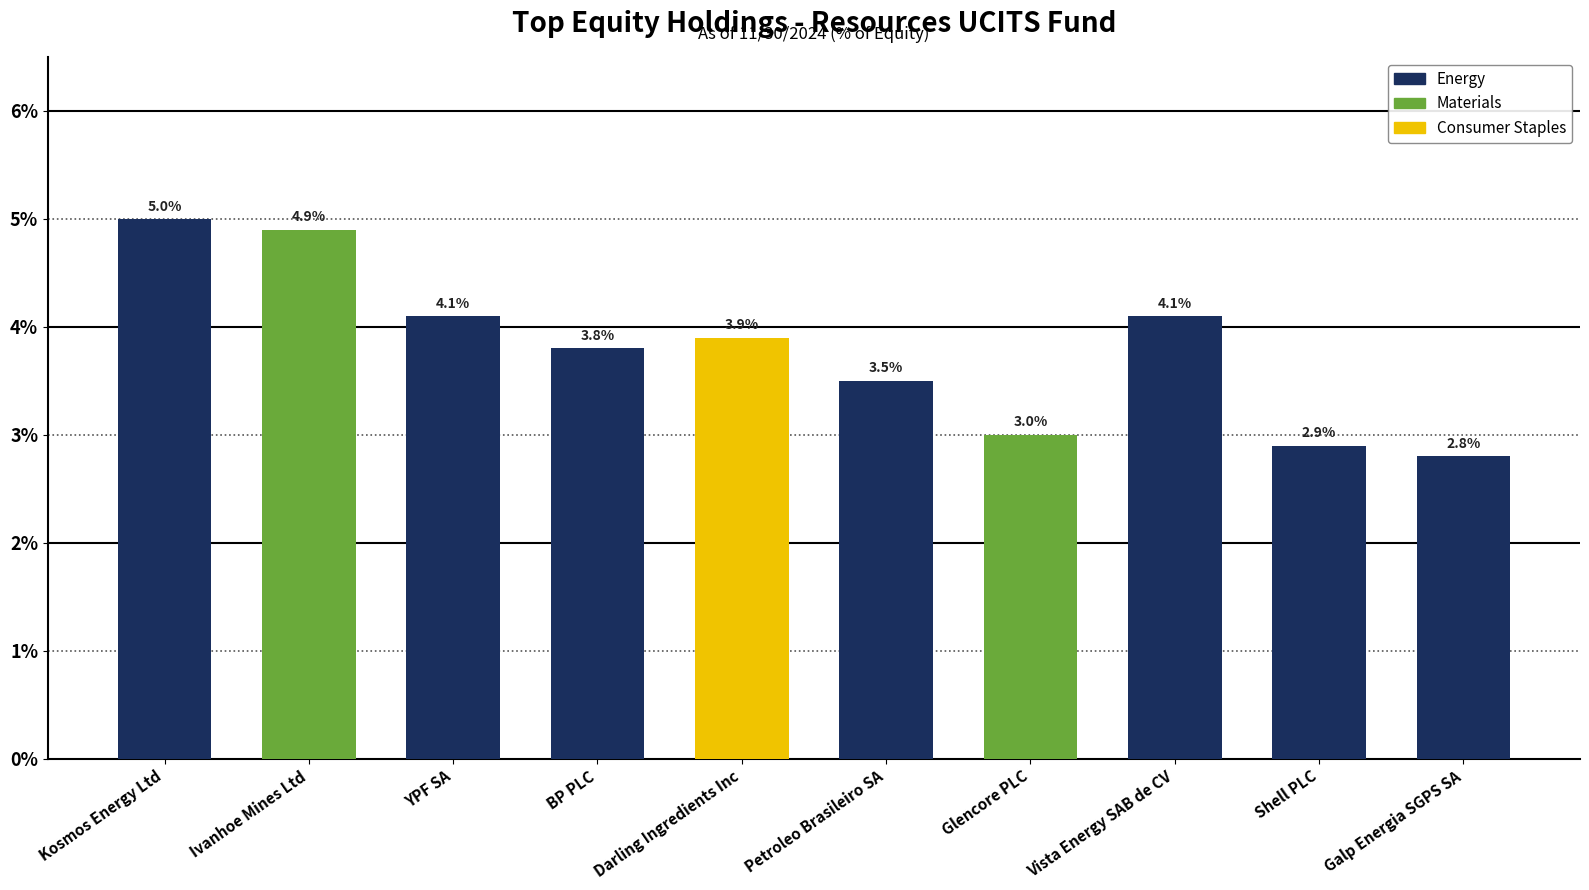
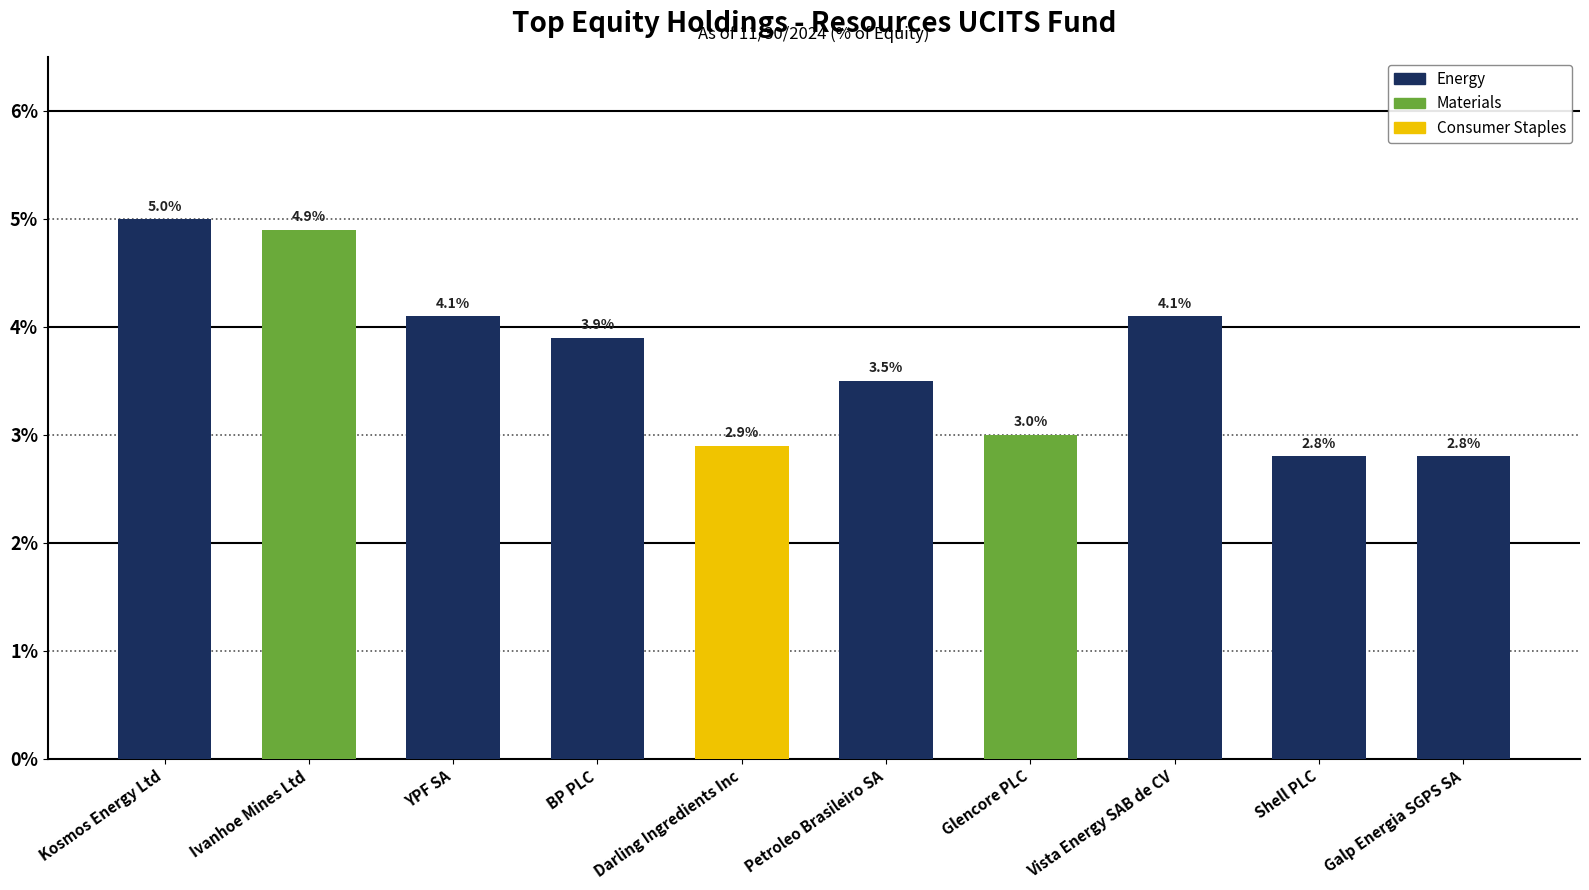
  {
    "Kosmos Energy Ltd": "5.0%",
    "Ivanhoe Mines Ltd": "4.9%",
    "YPF SA": "4.1%",
-   "BP PLC": "3.8%",
-   "Darling Ingredients Inc": "3.9%",
+   "BP PLC": "3.9%",
+   "Darling Ingredients Inc": "2.9%",
    "Petroleo Brasileiro SA": "3.5%",
    "Glencore PLC": "3.0%",
    "Vista Energy SAB de CV": "4.1%",
-   "Shell PLC": "2.9%",
+   "Shell PLC": "2.8%",
    "Galp Energia SGPS SA": "2.8%"
  }
